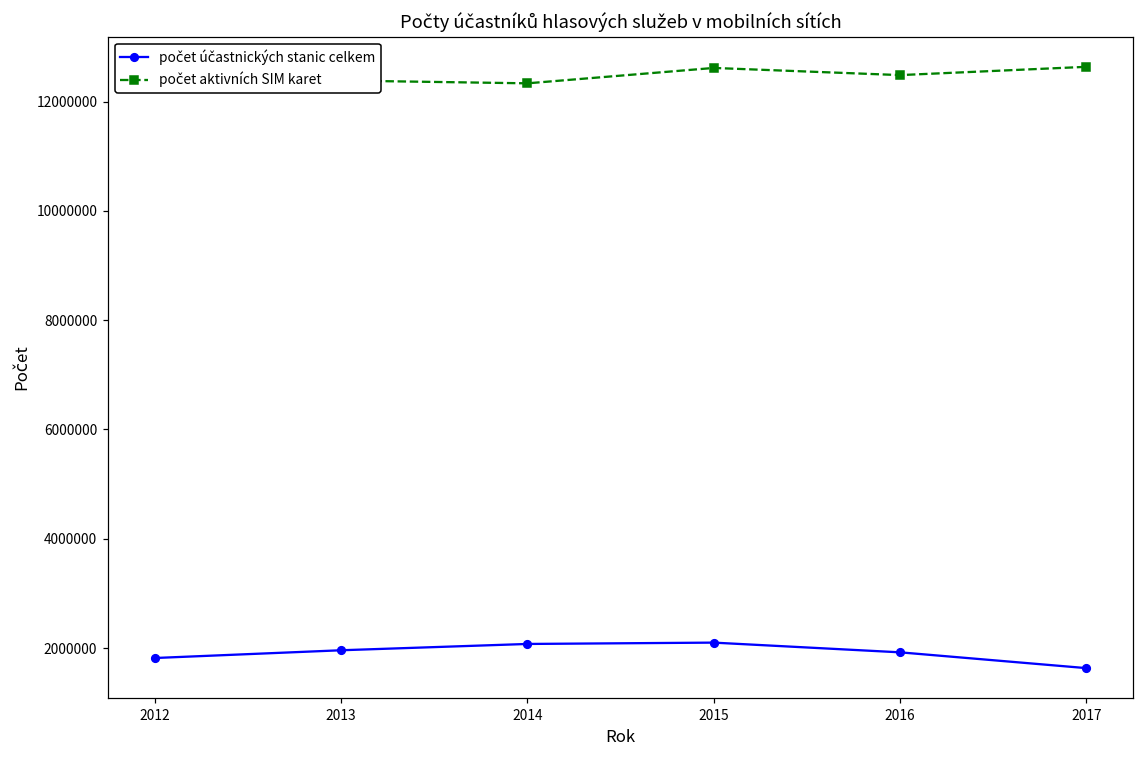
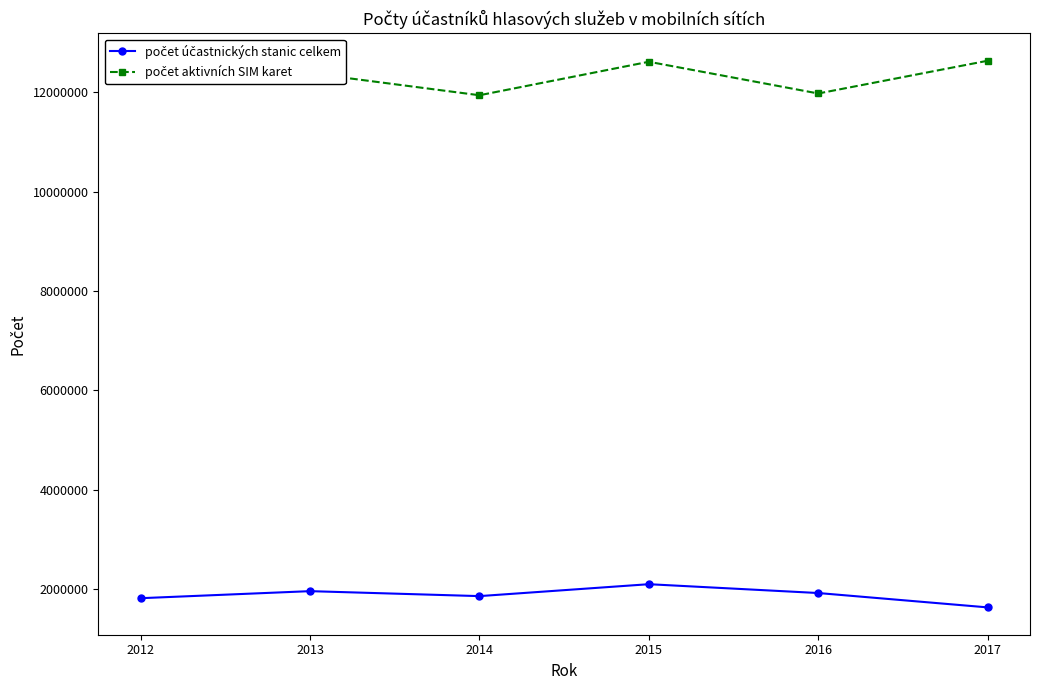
  {
    "počet účastnických stanic celkem": {
      "2012": 1800000,
      "2013": 2000000,
-     "2014": 2100000,
+     "2014": 1900000,
      "2015": 2100000,
      "2016": 1900000,
      "2017": 1600000
    },
    "počet aktivních SIM karet": {
-     "2014": 12300000,
+     "2014": 11900000,
      "2015": 12600000,
-     "2016": 12500000,
+     "2016": 12000000,
      "2017": 12600000
    }
  }
